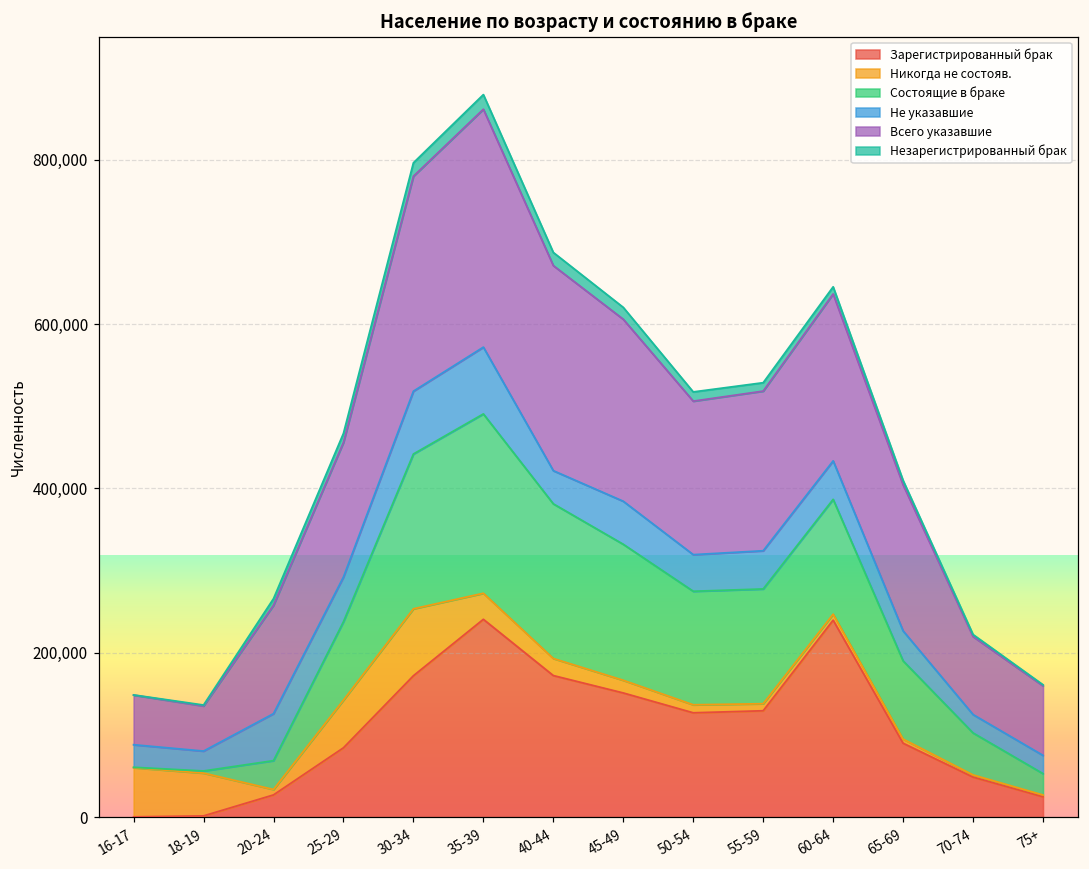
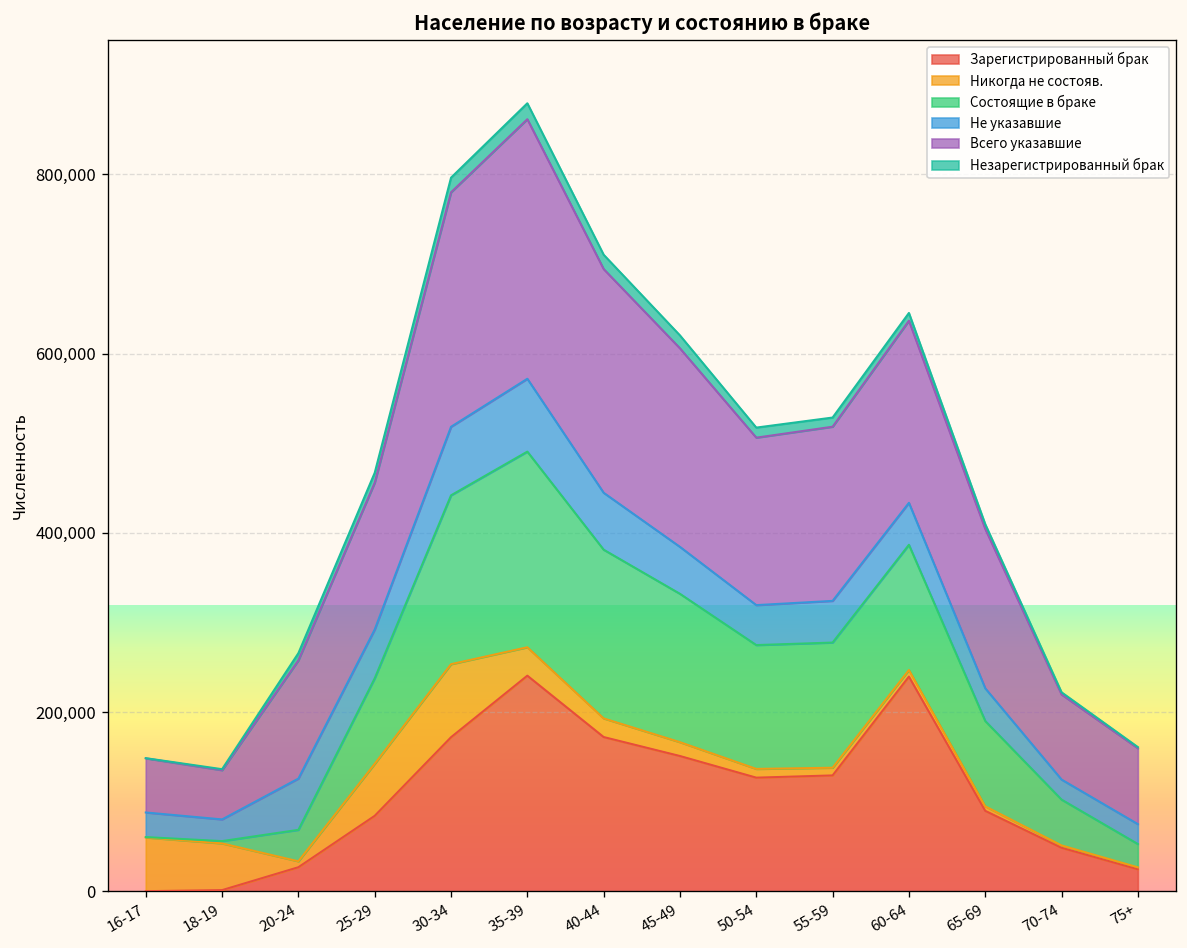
  {
    "Зарегистрированный брак": {
      "16-17": "0",
      "18-19": "0",
      "20-24": "30,000",
      "25-29": "80,000",
      "30-34": "170,000",
      "35-39": "240,000",
      "40-44": "170,000",
      "45-49": "150,000",
      "50-54": "130,000",
      "55-59": "130,000",
      "60-64": "240,000",
      "65-69": "90,000"
    },
    "Никогда не состояв.": {
      "20-24": "10,000",
      "25-29": "60,000",
      "30-34": "80,000",
      "35-39": "30,000",
      "40-44": "20,000",
      "45-49": "20,000",
      "50-54": "10,000",
      "55-59": "10,000",
      "60-64": "10,000",
      "65-69": "10,000"
    },
    "Не указавшие": {
      "16-17": "30,000",
      "18-19": "20,000",
      "20-24": "60,000",
      "25-29": "50,000",
      "30-34": "80,000",
      "35-39": "80,000",
-     "40-44": "40,000",
+     "40-44": "60,000",
      "45-49": "50,000",
      "50-54": "40,000",
      "55-59": "50,000",
      "60-64": "50,000",
      "65-69": "40,000",
      "70-74": "20,000",
      "75+": "20,000"
    },
    "Всего указавшие": {
      "20-24": "130,000",
      "25-29": "160,000",
      "30-34": "260,000",
      "35-39": "290,000",
      "40-44": "250,000",
      "45-49": "220,000",
      "50-54": "190,000",
      "55-59": "190,000",
      "60-64": "200,000",
      "65-69": "180,000"
    }
  }
